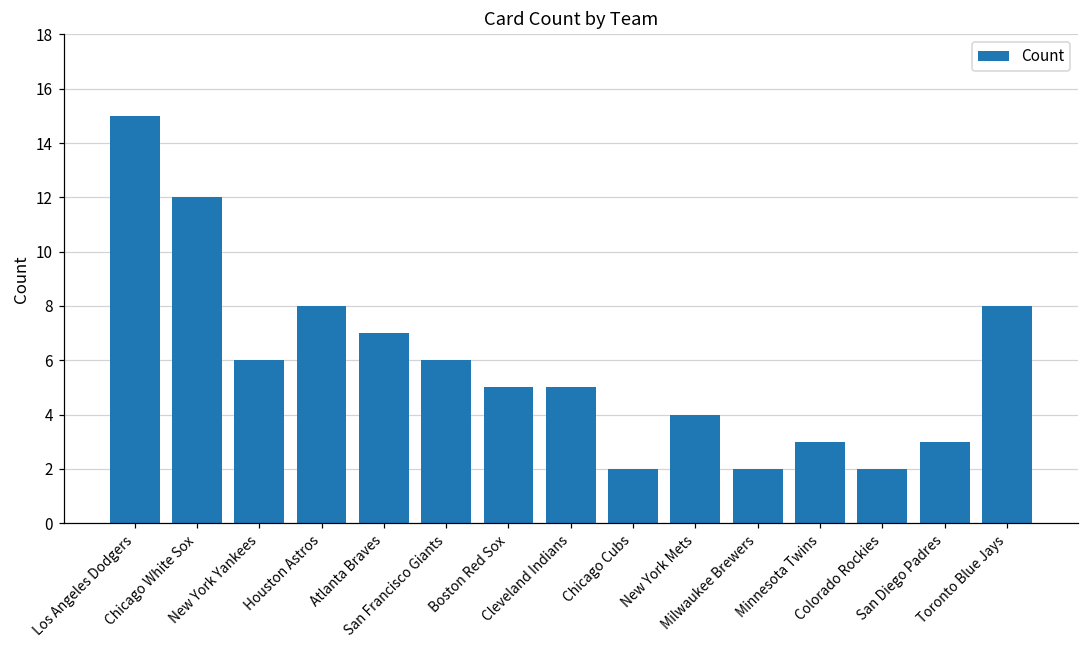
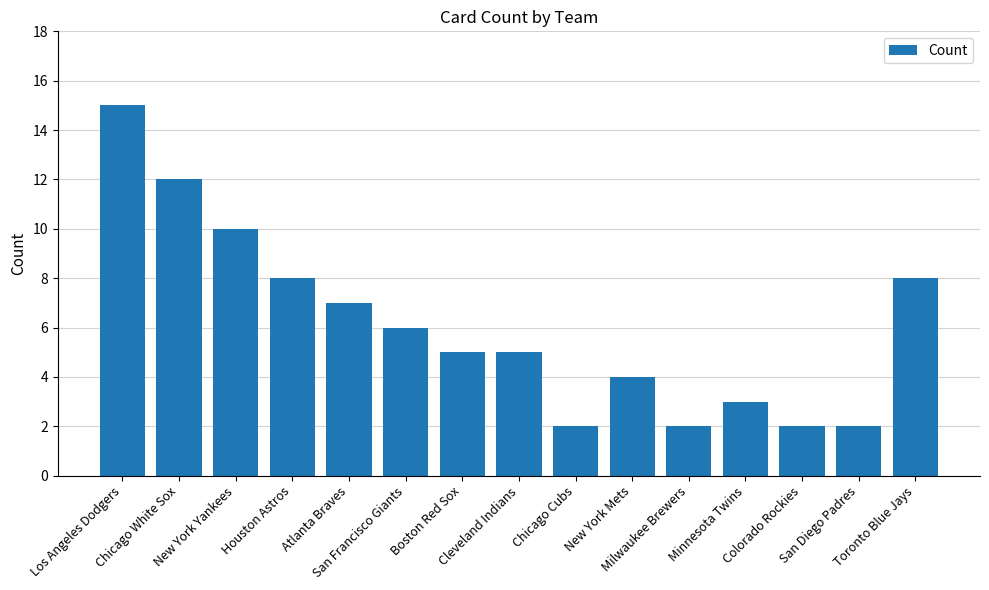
  {
    "Los Angeles Dodgers": 15,
    "Chicago White Sox": 12,
-   "New York Yankees": 6,
+   "New York Yankees": 10,
    "Houston Astros": 8,
    "Atlanta Braves": 7,
    "San Francisco Giants": 6,
    "Boston Red Sox": 5,
    "Cleveland Indians": 5,
    "Chicago Cubs": 2,
    "New York Mets": 4,
    "Milwaukee Brewers": 2,
    "Minnesota Twins": 3,
    "Colorado Rockies": 2,
-   "San Diego Padres": 3,
+   "San Diego Padres": 2,
    "Toronto Blue Jays": 8
  }
